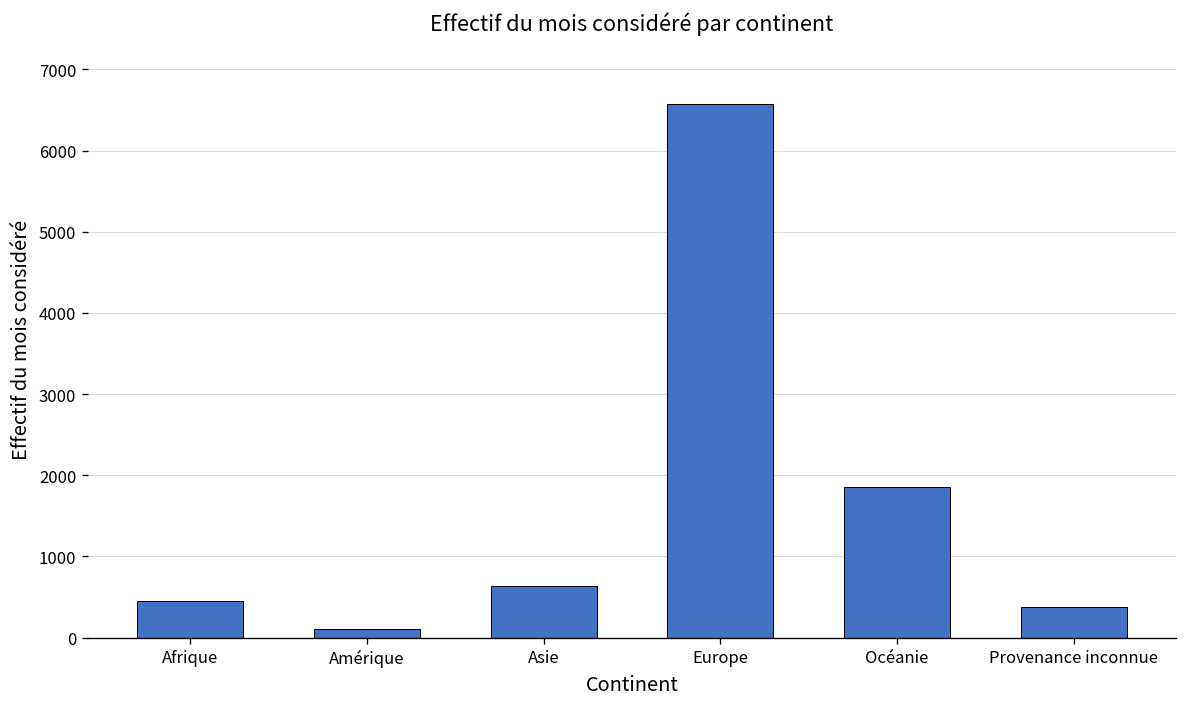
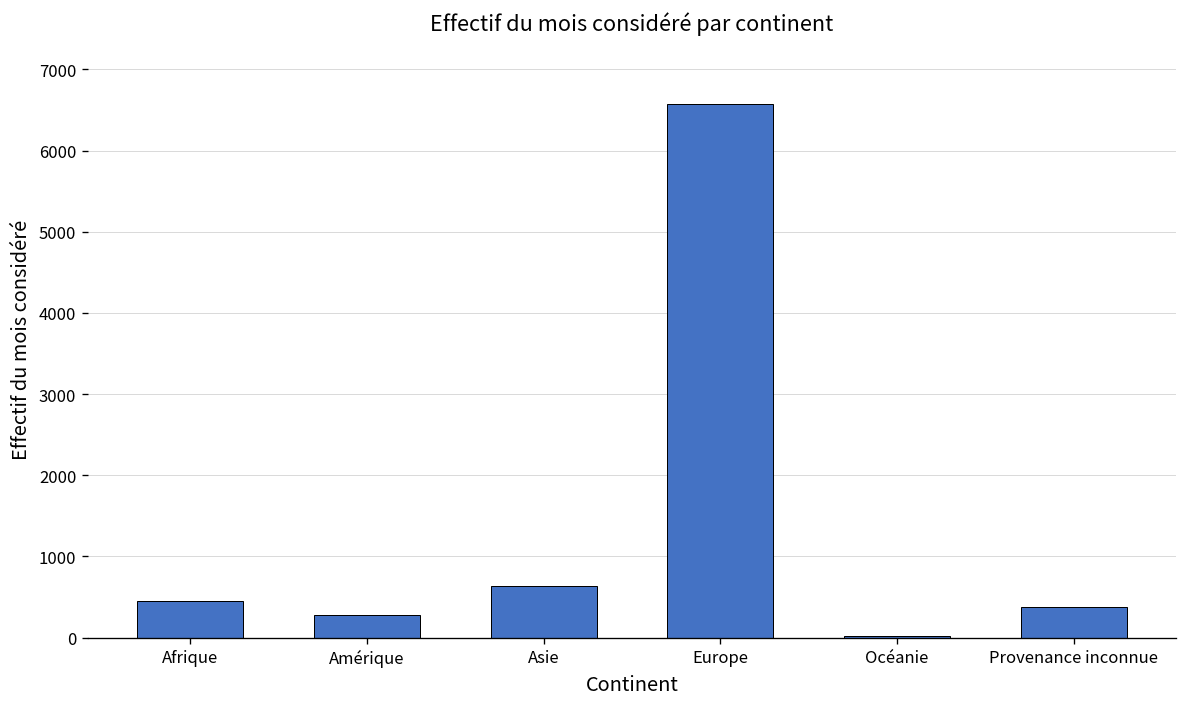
  {
    "Afrique": 500,
-   "Amérique": 100,
+   "Amérique": 300,
    "Asie": 600,
    "Europe": 6600,
-   "Océanie": 1900,
+   "Océanie": 0,
    "Provenance inconnue": 400
  }
